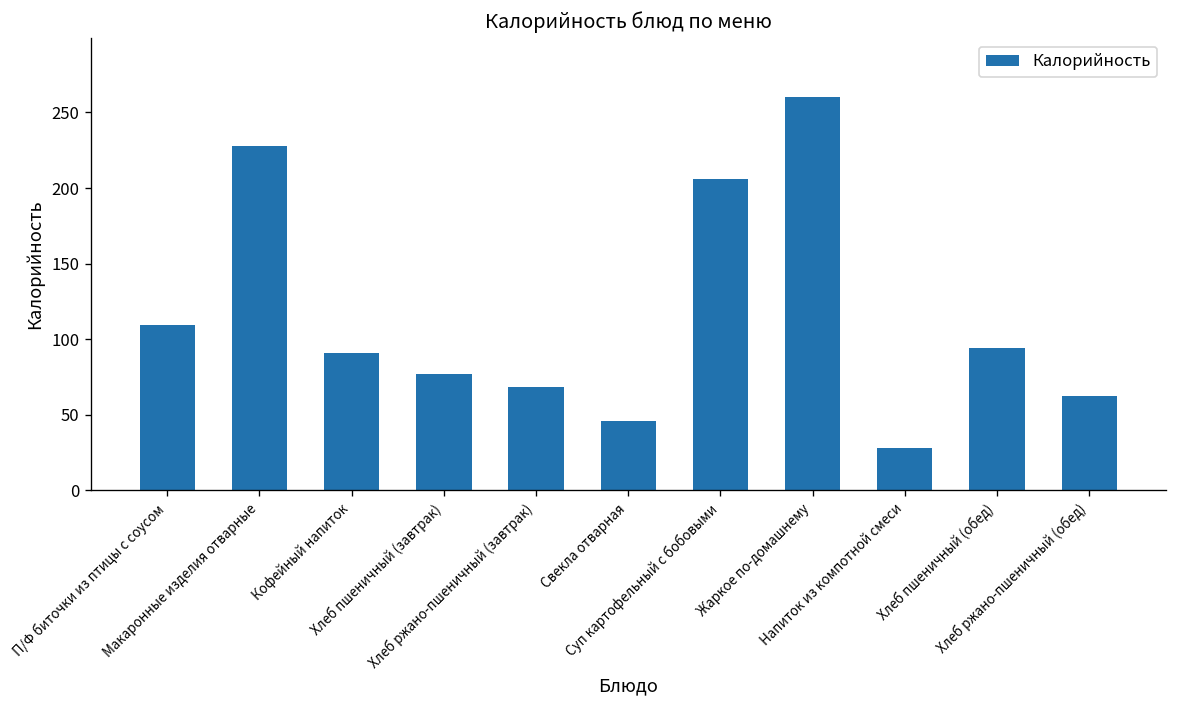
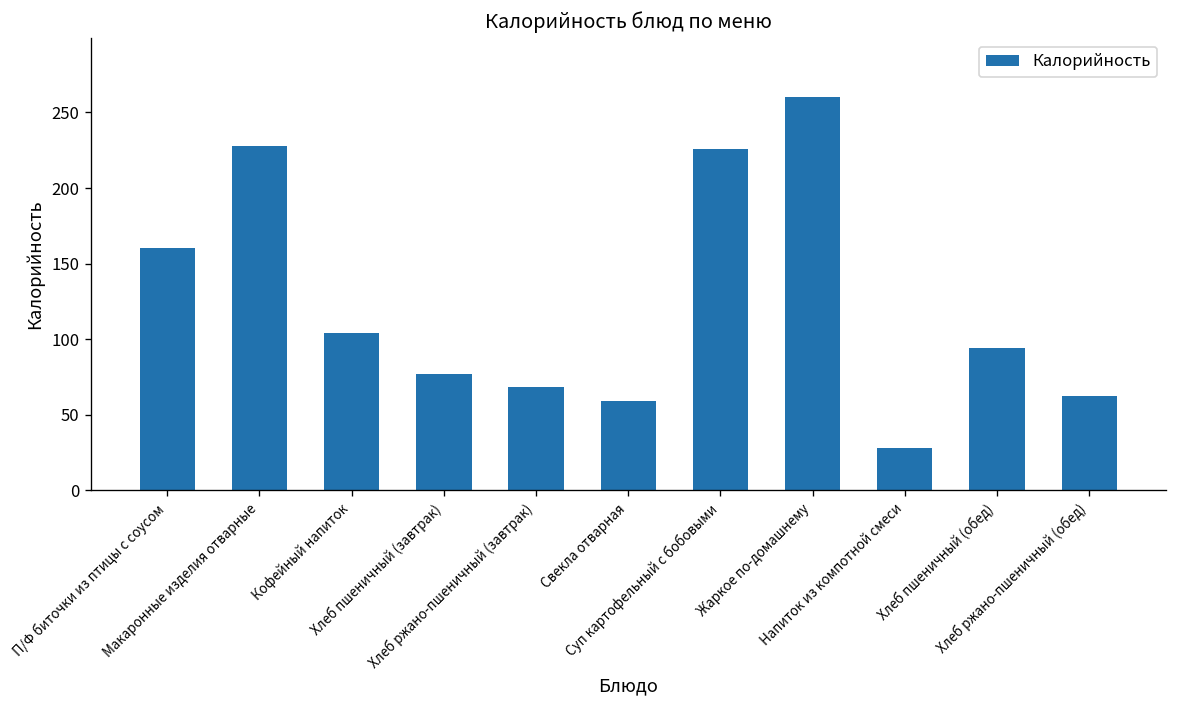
  {
-   "П/Ф биточки из птицы с соусом": 109,
+   "П/Ф биточки из птицы с соусом": 160,
    "Макаронные изделия отварные": 228,
-   "Кофейный напиток": 91,
+   "Кофейный напиток": 104,
    "Хлеб пшеничный (завтрак)": 77,
    "Хлеб ржано-пшеничный (завтрак)": 68,
-   "Свекла отварная": 46,
-   "Суп картофельный с бобовыми": 206,
+   "Свекла отварная": 59,
+   "Суп картофельный с бобовыми": 226,
    "Жаркое по-домашнему": 260,
    "Напиток из компотной смеси": 28,
    "Хлеб пшеничный (обед)": 94,
    "Хлеб ржано-пшеничный (обед)": 62
  }
